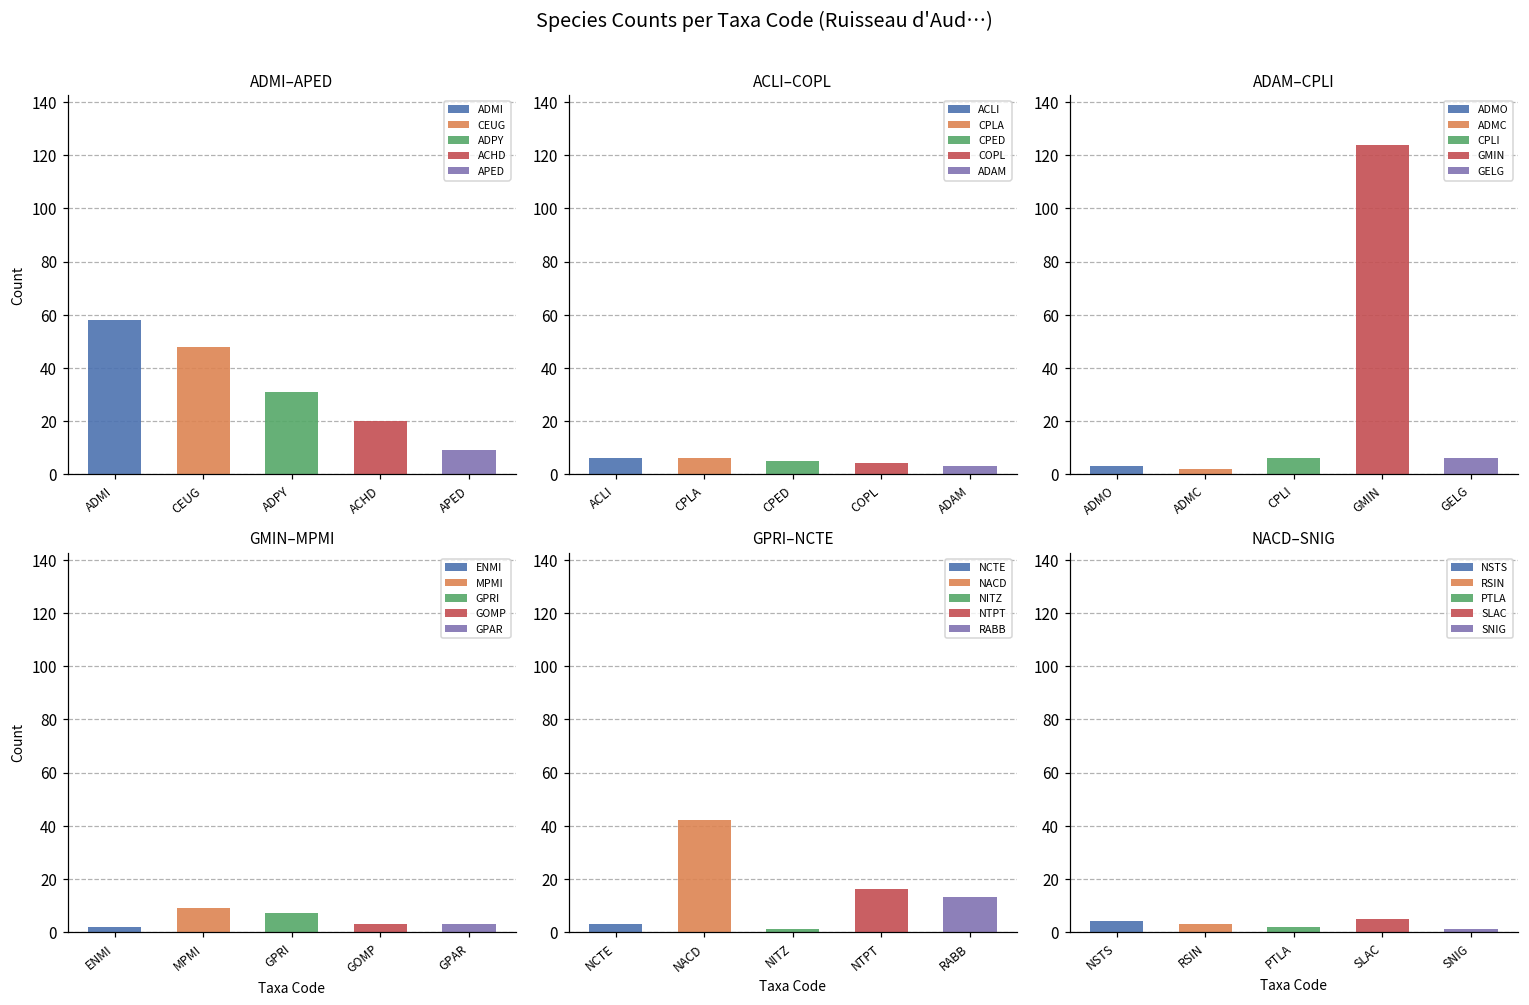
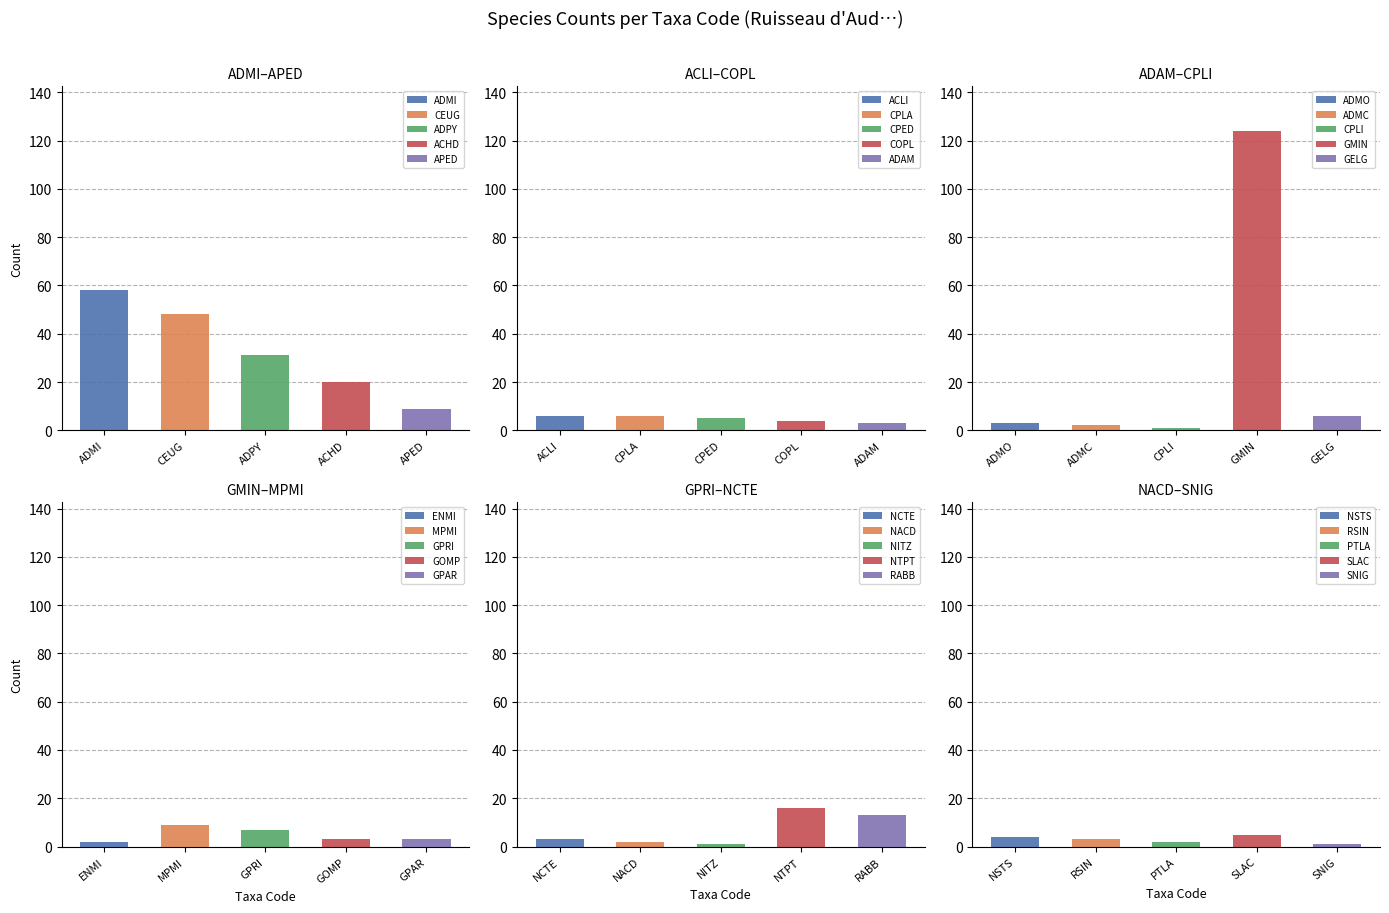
  {
    "ADMI–APED": {
      "ADMI": 58,
      "CEUG": 48,
      "ADPY": 31,
      "ACHD": 20,
      "APED": 9
    },
    "ACLI–COPL": {
      "ACLI": 6,
      "CPLA": 6,
      "CPED": 5,
      "COPL": 4,
      "ADAM": 3
    },
    "ADAM–CPLI": {
      "ADMO": 3,
      "ADMC": 2,
-     "CPLI": 6,
+     "CPLI": 1,
      "GMIN": 124,
      "GELG": 6
    },
    "GMIN–MPMI": {
      "ENMI": 2,
      "MPMI": 9,
      "GPRI": 7,
      "GOMP": 3,
      "GPAR": 3
    },
    "GPRI–NCTE": {
      "NCTE": 3,
-     "NACD": 42,
+     "NACD": 2,
      "NTPT": 16,
      "RABB": 13
    },
    "NACD–SNIG": {
      "NSTS": 4,
      "RSIN": 3,
      "PTLA": 2,
      "SLAC": 5
    }
  }
